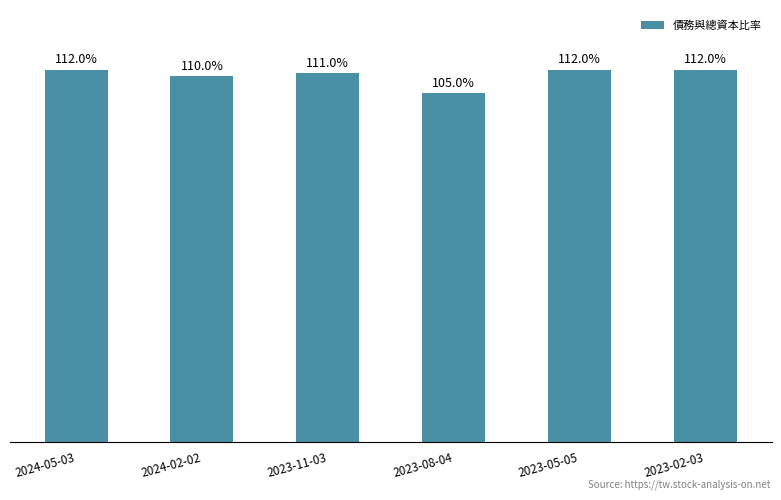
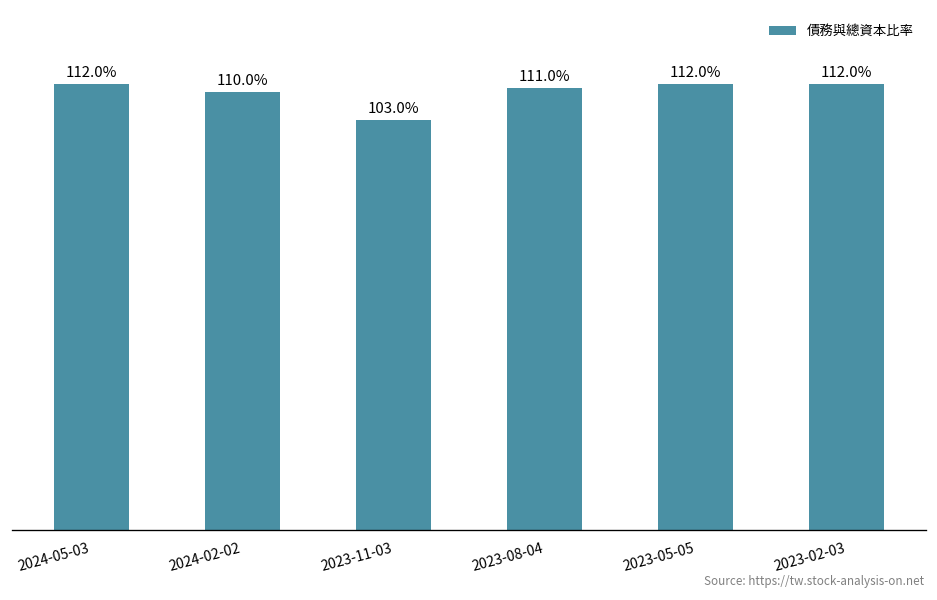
  {
    "2024-05-03": "112.0%",
    "2024-02-02": "110.0%",
-   "2023-11-03": "111.0%",
-   "2023-08-04": "105.0%",
+   "2023-11-03": "103.0%",
+   "2023-08-04": "111.0%",
    "2023-05-05": "112.0%",
    "2023-02-03": "112.0%"
  }
